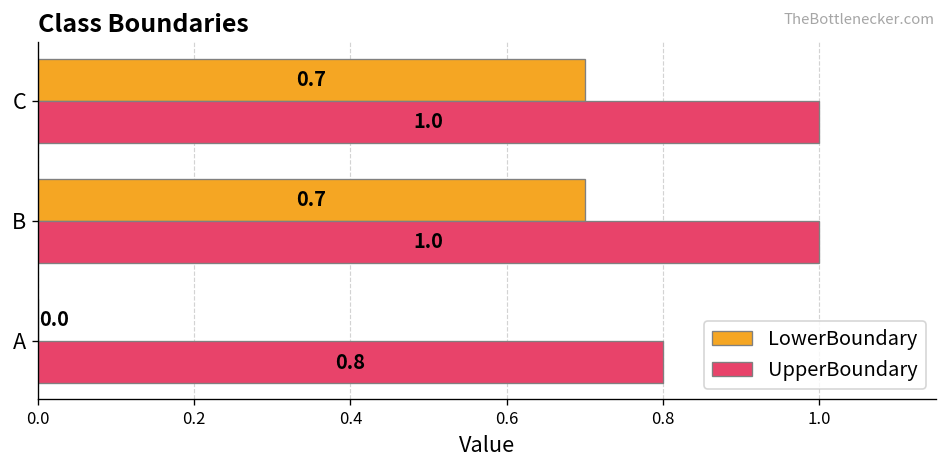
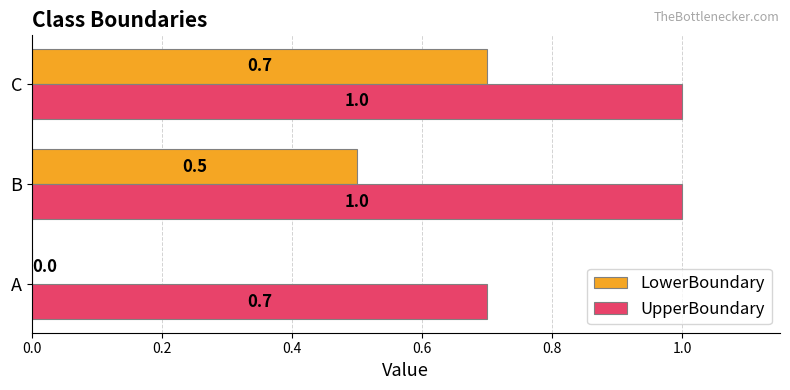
  {
    "LowerBoundary": {
      "C": 0.7,
-     "B": 0.7,
+     "B": 0.5,
      "A": 0.0
    },
    "UpperBoundary": {
      "C": 1.0,
      "B": 1.0,
-     "A": 0.8
+     "A": 0.7
    }
  }
